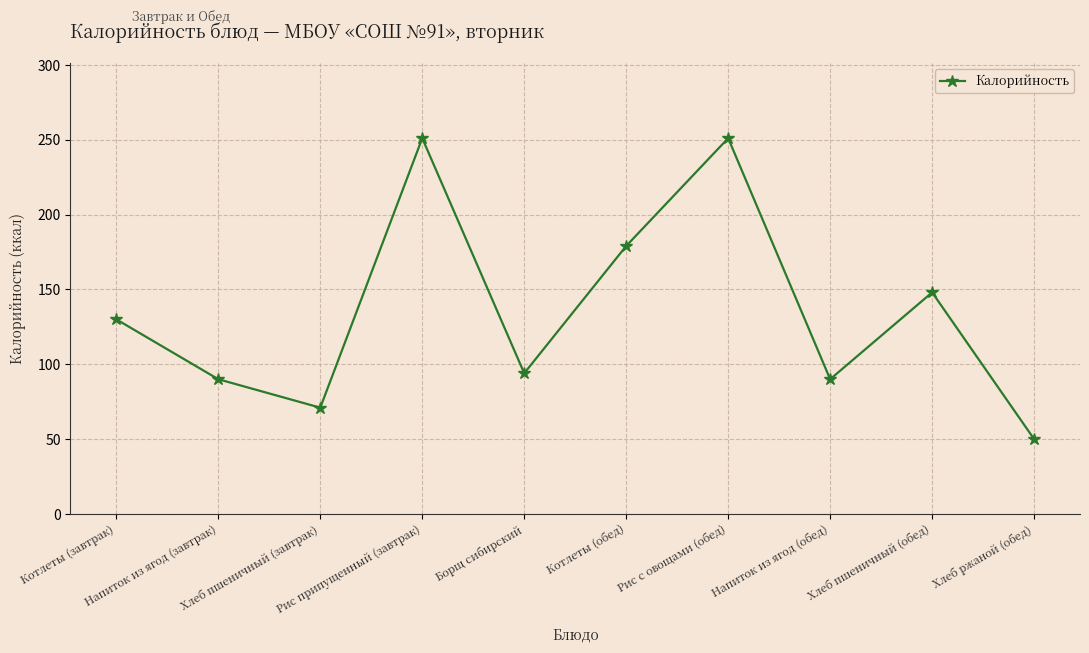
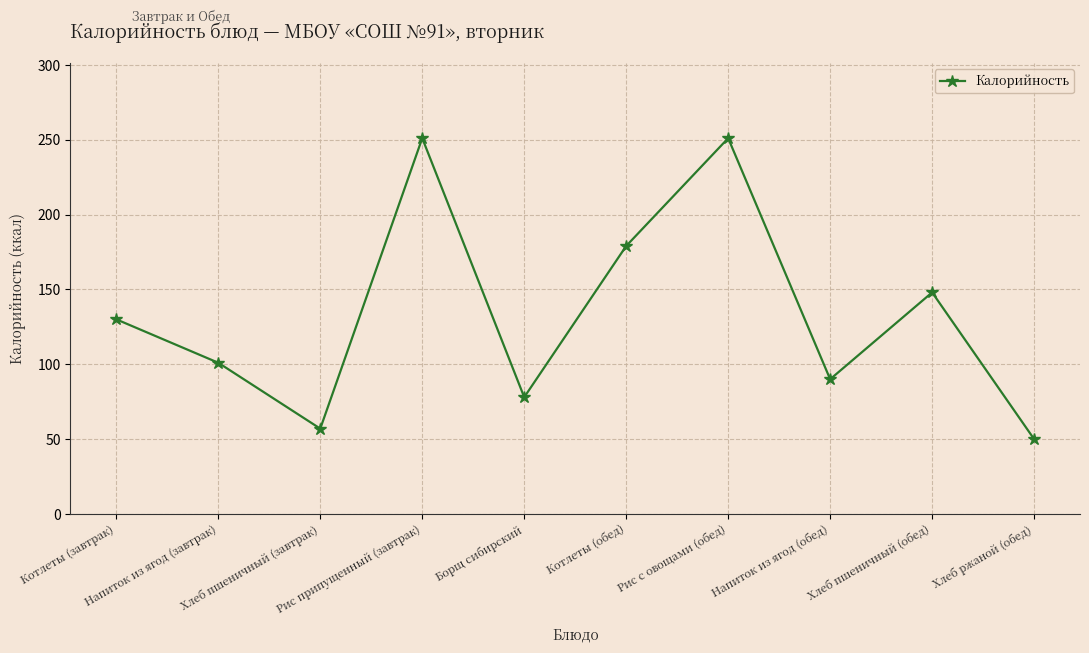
  {
    "Котлеты (завтрак)": 130,
-   "Напиток из ягод (завтрак)": 90,
-   "Хлеб пшеничный (завтрак)": 71,
+   "Напиток из ягод (завтрак)": 101,
+   "Хлеб пшеничный (завтрак)": 57,
    "Рис припущенный (завтрак)": 251,
-   "Борщ сибирский": 94,
+   "Борщ сибирский": 78,
    "Котлеты (обед)": 179,
    "Рис с овощами (обед)": 251,
    "Напиток из ягод (обед)": 90,
    "Хлеб пшеничный (обед)": 148,
    "Хлеб ржаной (обед)": 50
  }
